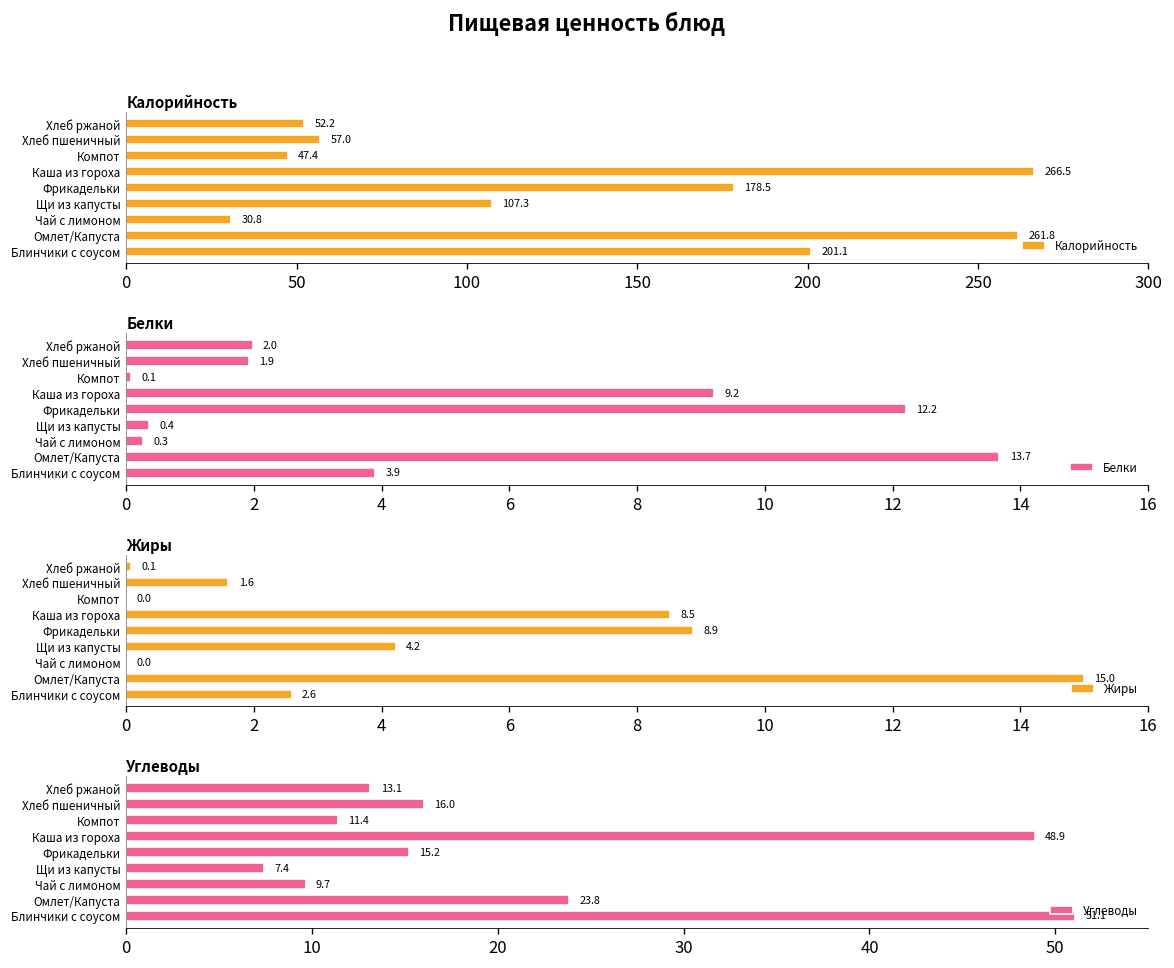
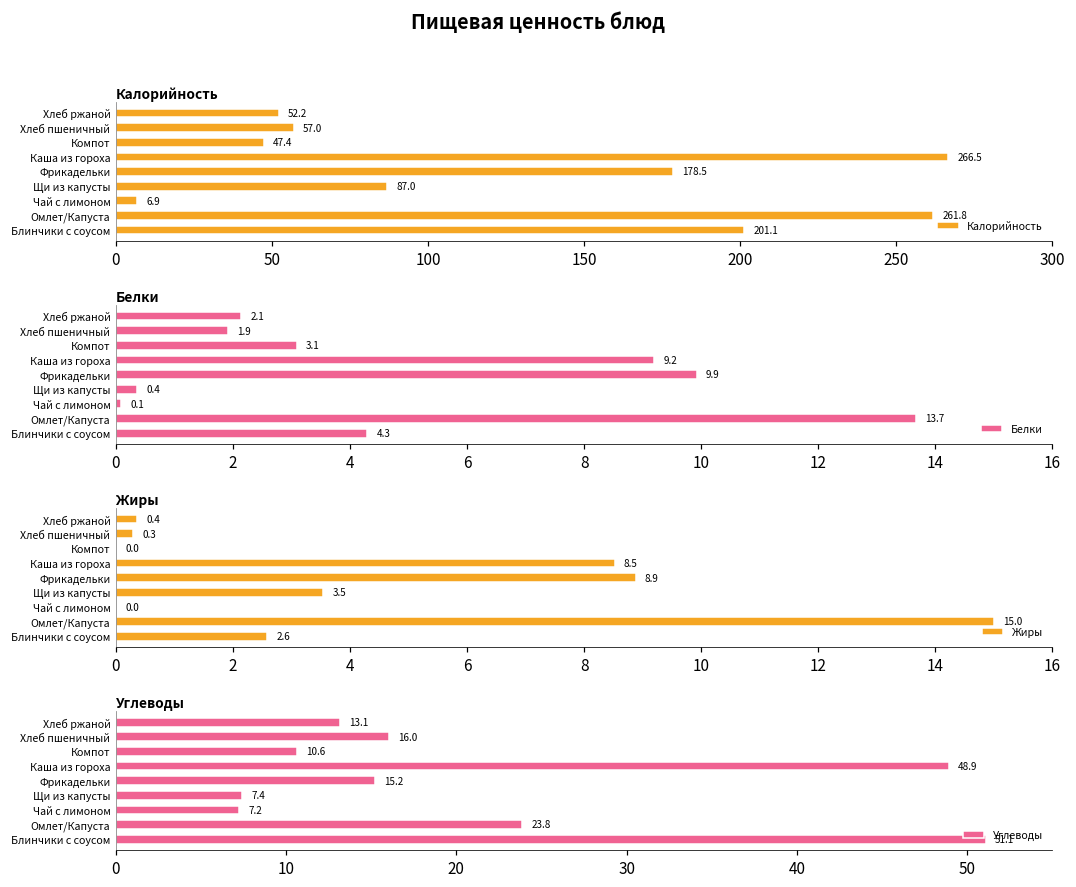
  {
    "Калорийность": {
      "Хлеб ржаной": 52.2,
      "Хлеб пшеничный": 57.0,
      "Компот": 47.4,
      "Каша из гороха": 266.5,
      "Фрикадельки": 178.5,
-     "Щи из капусты": 107.3,
-     "Чай с лимоном": 30.8,
+     "Щи из капусты": 87.0,
+     "Чай с лимоном": 6.9,
      "Омлет/Капуста": 261.8,
      "Блинчики с соусом": 201.1
    },
    "Белки": {
-     "Хлеб ржаной": 2.0,
+     "Хлеб ржаной": 2.1,
      "Хлеб пшеничный": 1.9,
-     "Компот": 0.1,
+     "Компот": 3.1,
      "Каша из гороха": 9.2,
-     "Фрикадельки": 12.2,
+     "Фрикадельки": 9.9,
      "Щи из капусты": 0.4,
-     "Чай с лимоном": 0.3,
+     "Чай с лимоном": 0.1,
      "Омлет/Капуста": 13.7,
-     "Блинчики с соусом": 3.9
+     "Блинчики с соусом": 4.3
    },
    "Жиры": {
-     "Хлеб ржаной": 0.1,
-     "Хлеб пшеничный": 1.6,
+     "Хлеб ржаной": 0.4,
+     "Хлеб пшеничный": 0.3,
      "Компот": 0.0,
      "Каша из гороха": 8.5,
      "Фрикадельки": 8.9,
-     "Щи из капусты": 4.2,
+     "Щи из капусты": 3.5,
      "Чай с лимоном": 0.0,
      "Омлет/Капуста": 15.0,
      "Блинчики с соусом": 2.6
    },
    "Углеводы": {
      "Хлеб ржаной": 13.1,
      "Хлеб пшеничный": 16.0,
-     "Компот": 11.4,
+     "Компот": 10.6,
      "Каша из гороха": 48.9,
      "Фрикадельки": 15.2,
      "Щи из капусты": 7.4,
-     "Чай с лимоном": 9.7,
+     "Чай с лимоном": 7.2,
      "Омлет/Капуста": 23.8,
      "Блинчики с соусом": 51.1
    }
  }
